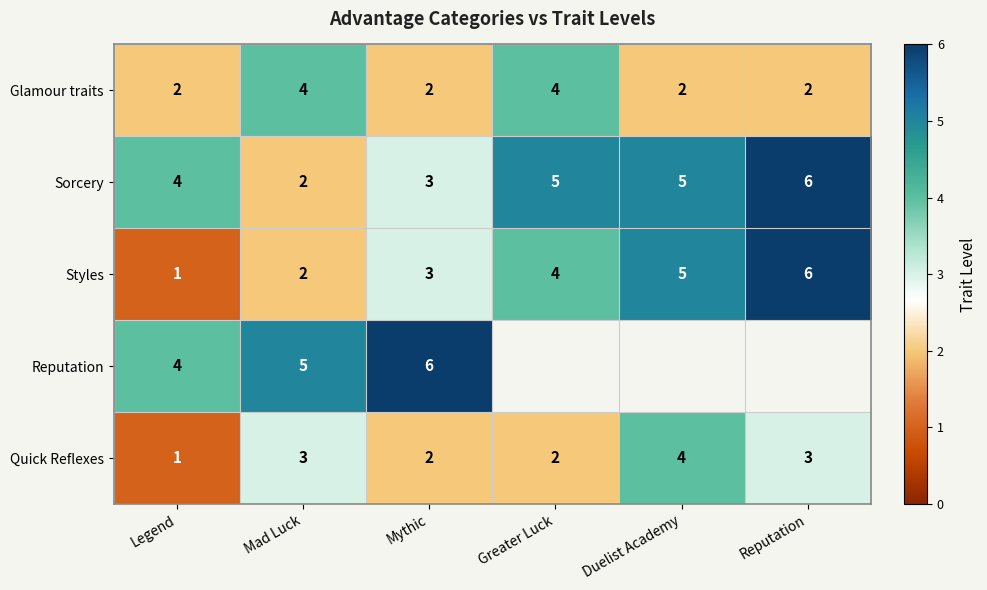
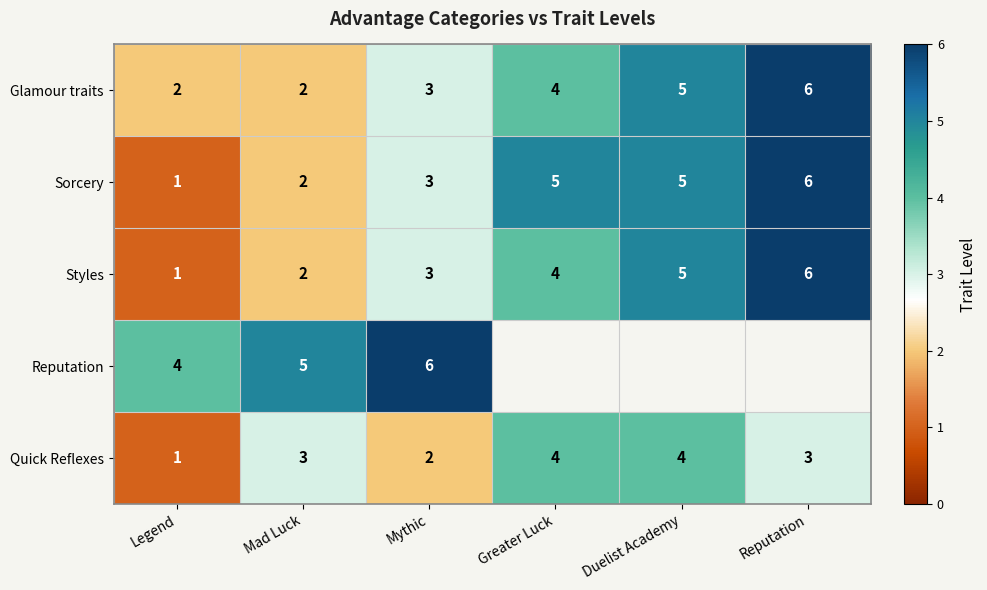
  {
    "Glamour traits": {
      "Legend": 2,
-     "Mad Luck": 4,
-     "Mythic": 2,
+     "Mad Luck": 2,
+     "Mythic": 3,
      "Greater Luck": 4,
-     "Duelist Academy": 2,
-     "Reputation": 2
+     "Duelist Academy": 5,
+     "Reputation": 6
    },
    "Sorcery": {
-     "Legend": 4,
+     "Legend": 1,
      "Mad Luck": 2,
      "Mythic": 3,
      "Greater Luck": 5,
      "Duelist Academy": 5,
      "Reputation": 6
    },
    "Styles": {
      "Legend": 1,
      "Mad Luck": 2,
      "Mythic": 3,
      "Greater Luck": 4,
      "Duelist Academy": 5,
      "Reputation": 6
    },
    "Reputation": {
      "Legend": 4,
      "Mad Luck": 5,
      "Mythic": 6
    },
    "Quick Reflexes": {
      "Legend": 1,
      "Mad Luck": 3,
      "Mythic": 2,
-     "Greater Luck": 2,
+     "Greater Luck": 4,
      "Duelist Academy": 4,
      "Reputation": 3
    }
  }
